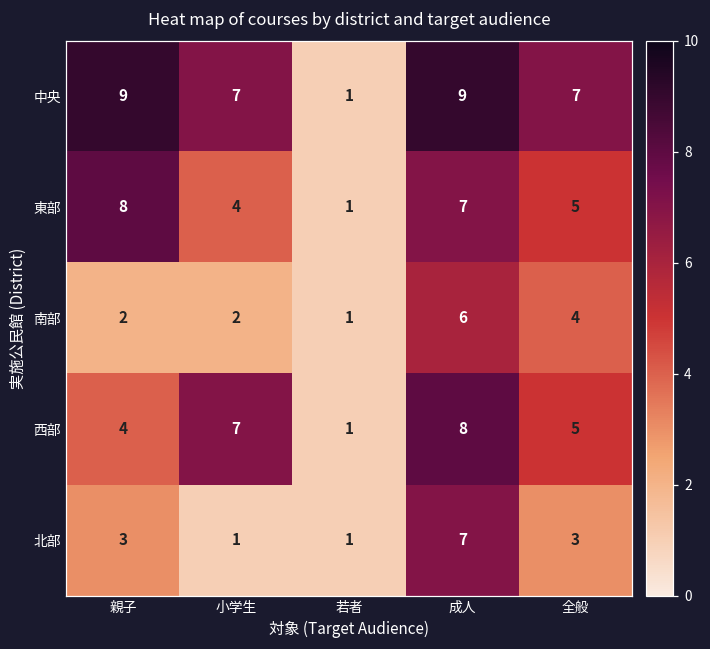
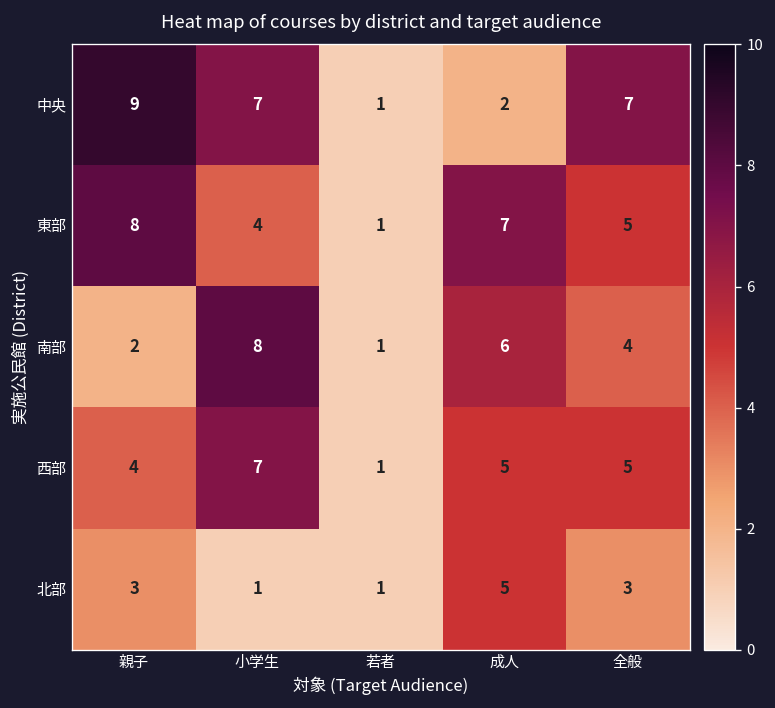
  {
    "中央": {
      "親子": 9,
      "小学生": 7,
      "若者": 1,
-     "成人": 9,
+     "成人": 2,
      "全般": 7
    },
    "東部": {
      "親子": 8,
      "小学生": 4,
      "若者": 1,
      "成人": 7,
      "全般": 5
    },
    "南部": {
      "親子": 2,
-     "小学生": 2,
+     "小学生": 8,
      "若者": 1,
      "成人": 6,
      "全般": 4
    },
    "西部": {
      "親子": 4,
      "小学生": 7,
      "若者": 1,
-     "成人": 8,
+     "成人": 5,
      "全般": 5
    },
    "北部": {
      "親子": 3,
      "小学生": 1,
      "若者": 1,
-     "成人": 7,
+     "成人": 5,
      "全般": 3
    }
  }
